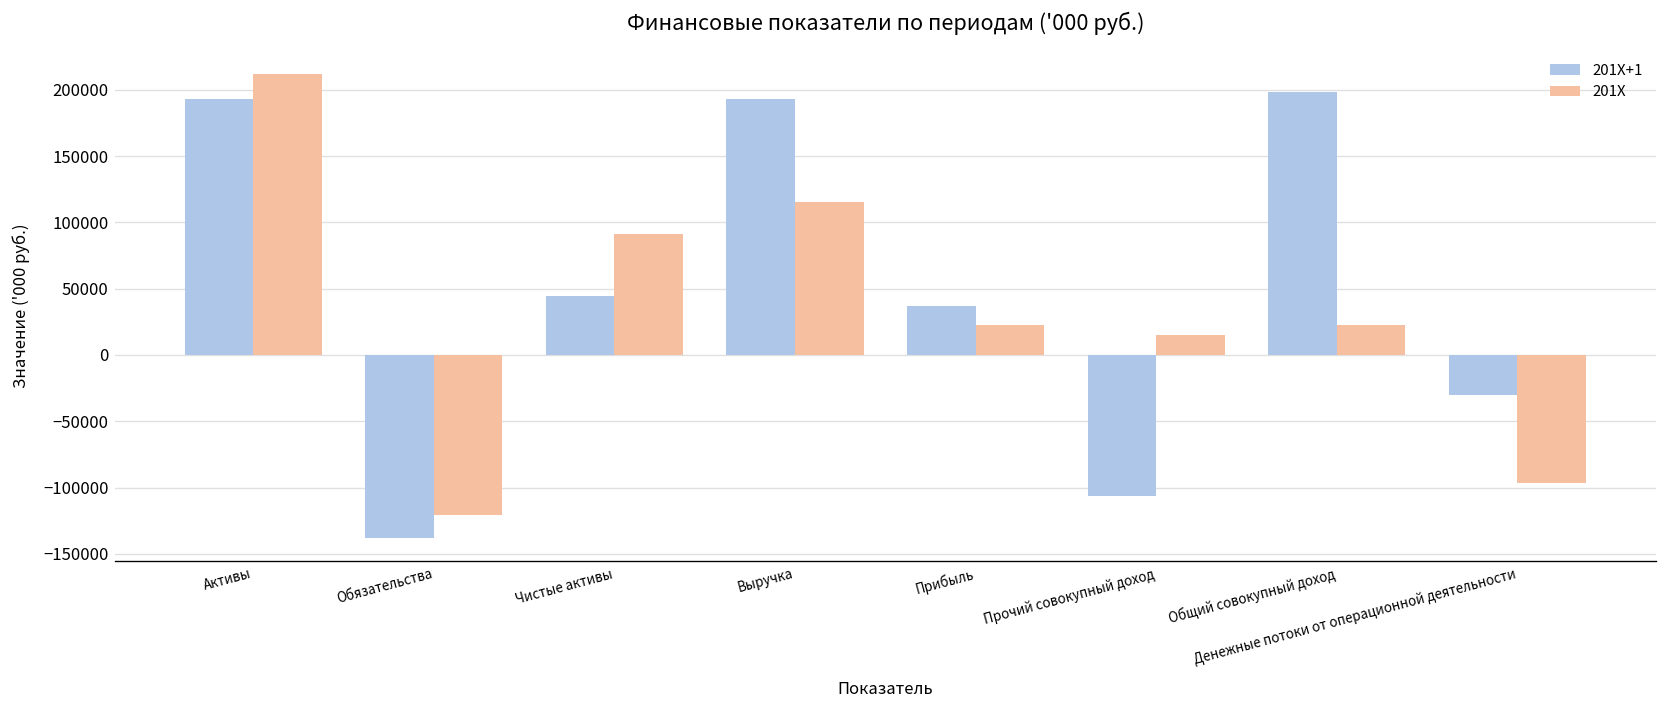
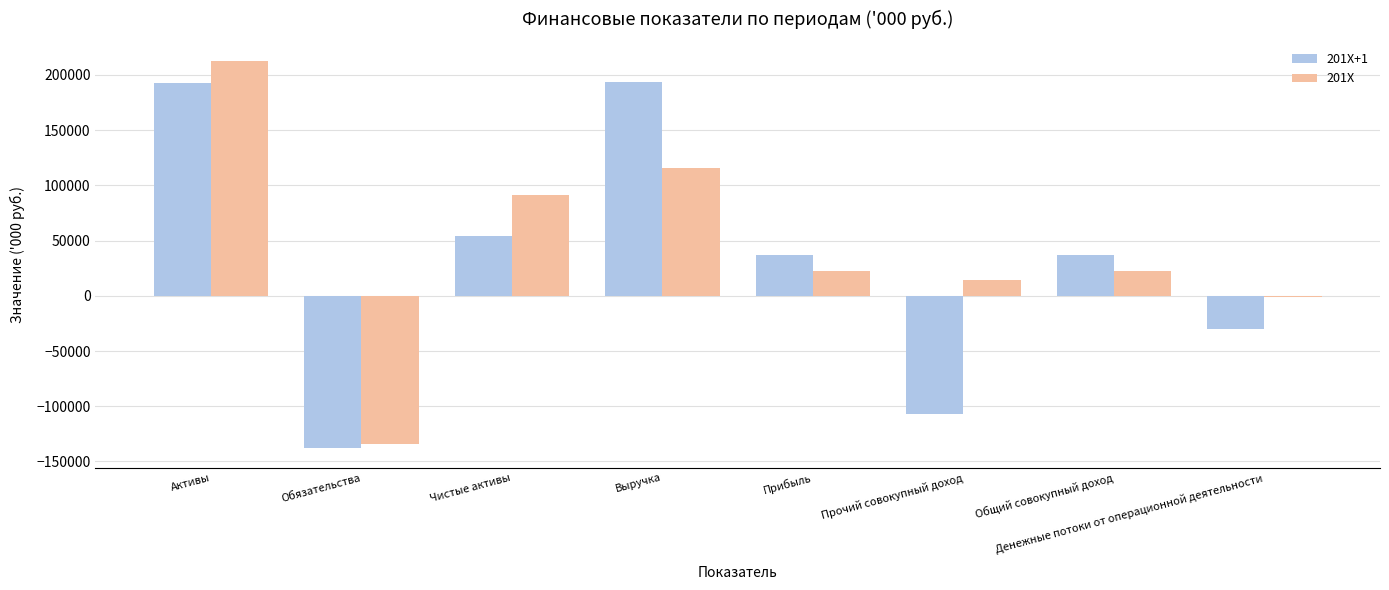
  {
    "201X+1": {
      "Активы": 193000,
      "Обязательства": -138000,
-     "Чистые активы": 45000,
+     "Чистые активы": 55000,
      "Выручка": 193000,
      "Прибыль": 37000,
      "Прочий совокупный доход": -107000,
-     "Общий совокупный доход": 199000,
+     "Общий совокупный доход": 37000,
      "Денежные потоки от операционной деятельности": -30000
    },
    "201X": {
      "Активы": 212000,
-     "Обязательства": -121000,
+     "Обязательства": -135000,
      "Чистые активы": 91000,
      "Выручка": 115000,
      "Прибыль": 23000,
      "Прочий совокупный доход": 15000,
      "Общий совокупный доход": 23000,
-     "Денежные потоки от операционной деятельности": -97000
+     "Денежные потоки от операционной деятельности": -1000
    }
  }
